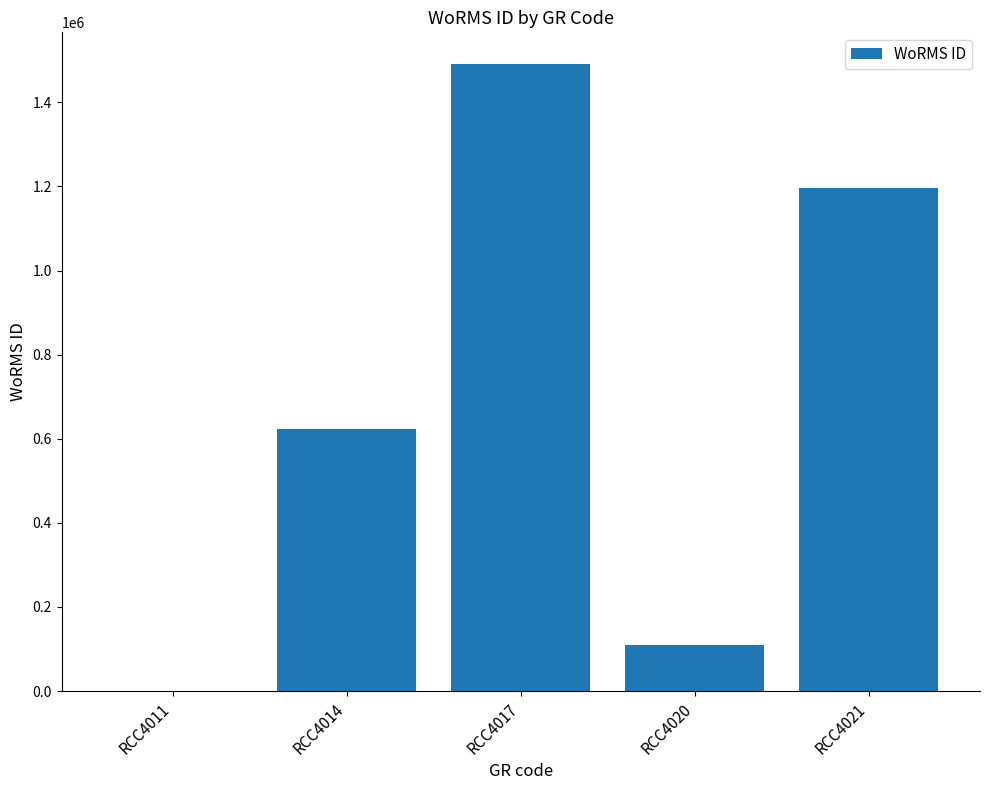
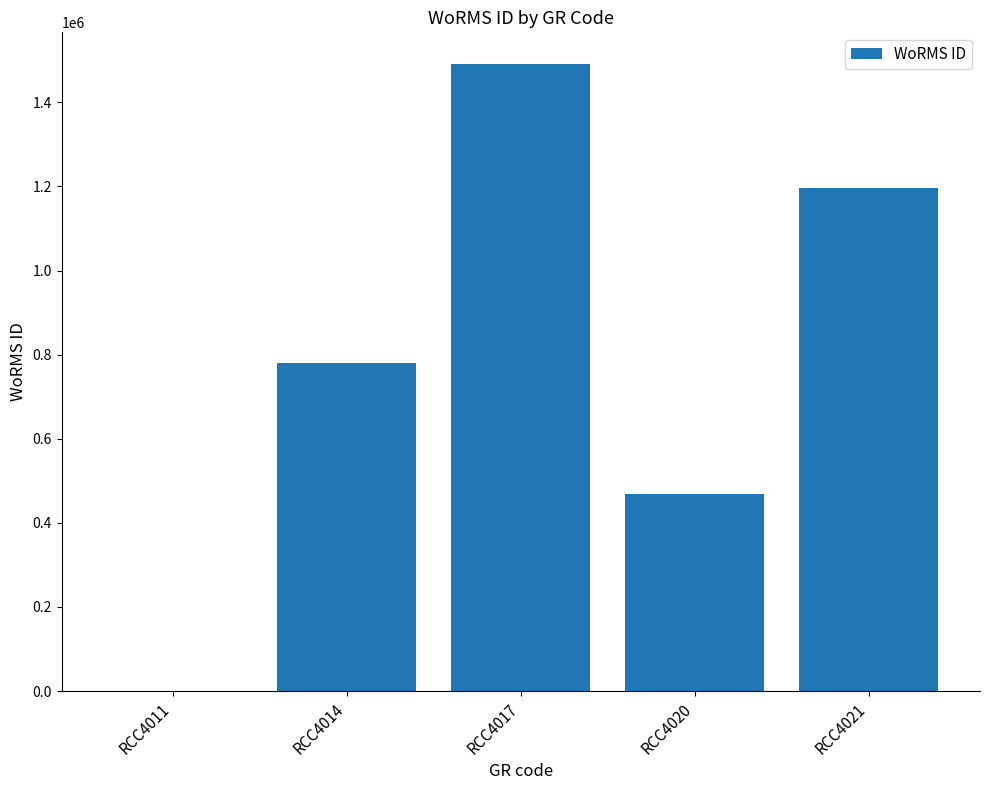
  {
    "RCC4011": 0,
-   "RCC4014": 620000,
+   "RCC4014": 780000,
    "RCC4017": 1490000,
-   "RCC4020": 110000,
+   "RCC4020": 470000,
    "RCC4021": 1200000
  }
